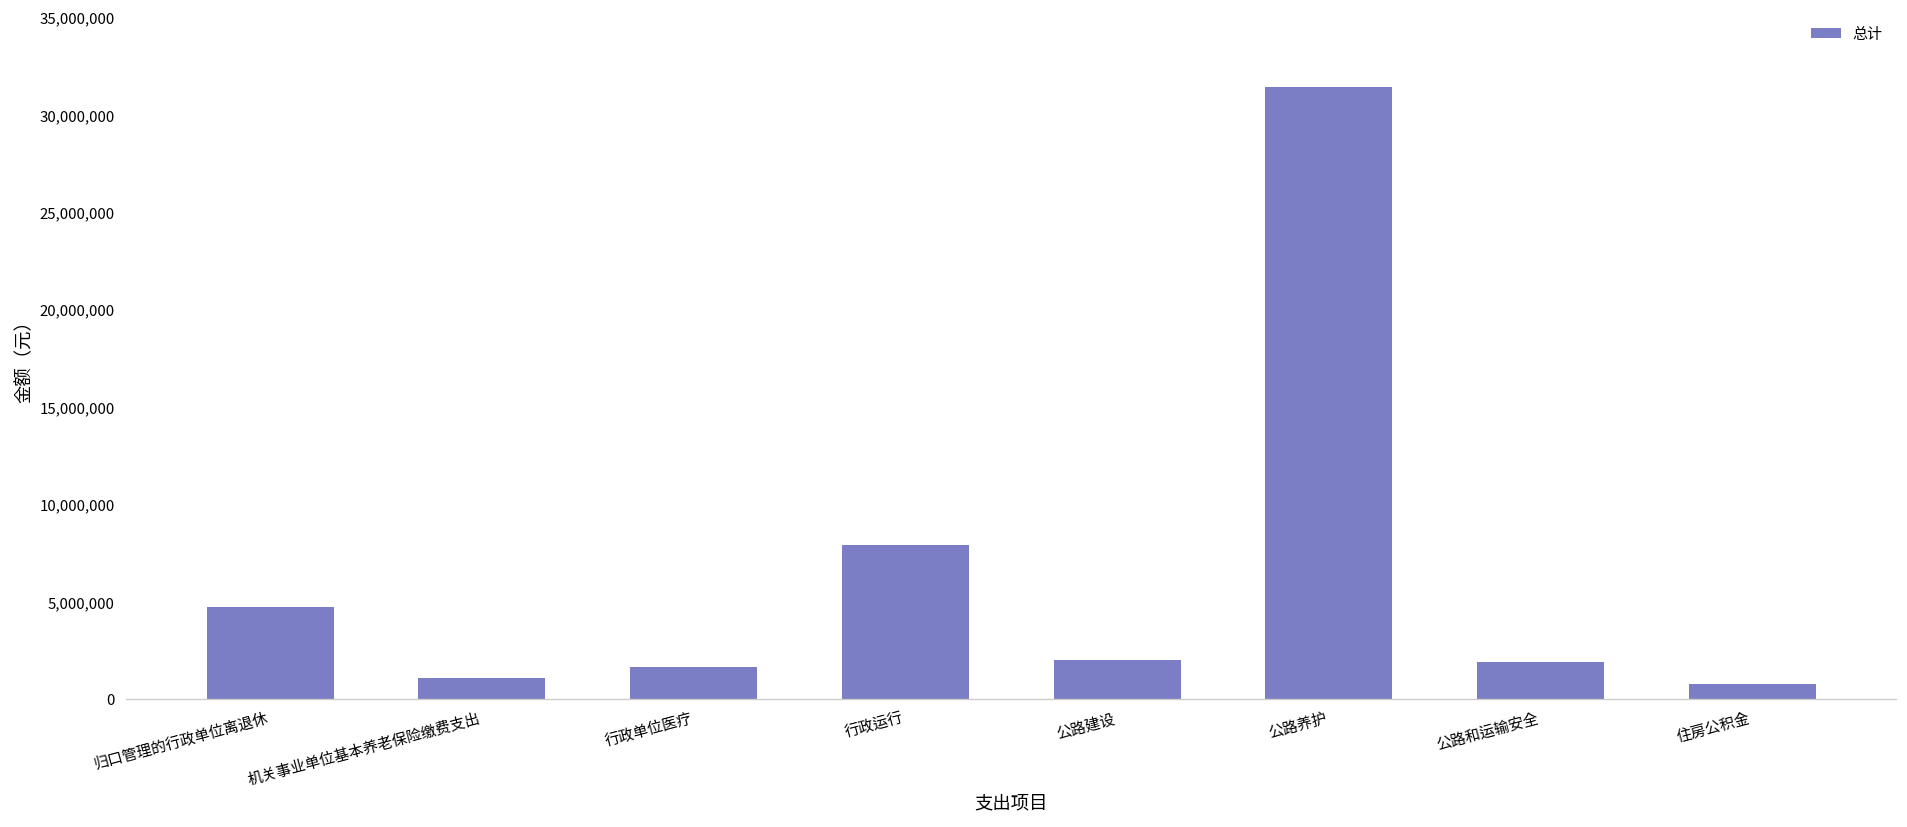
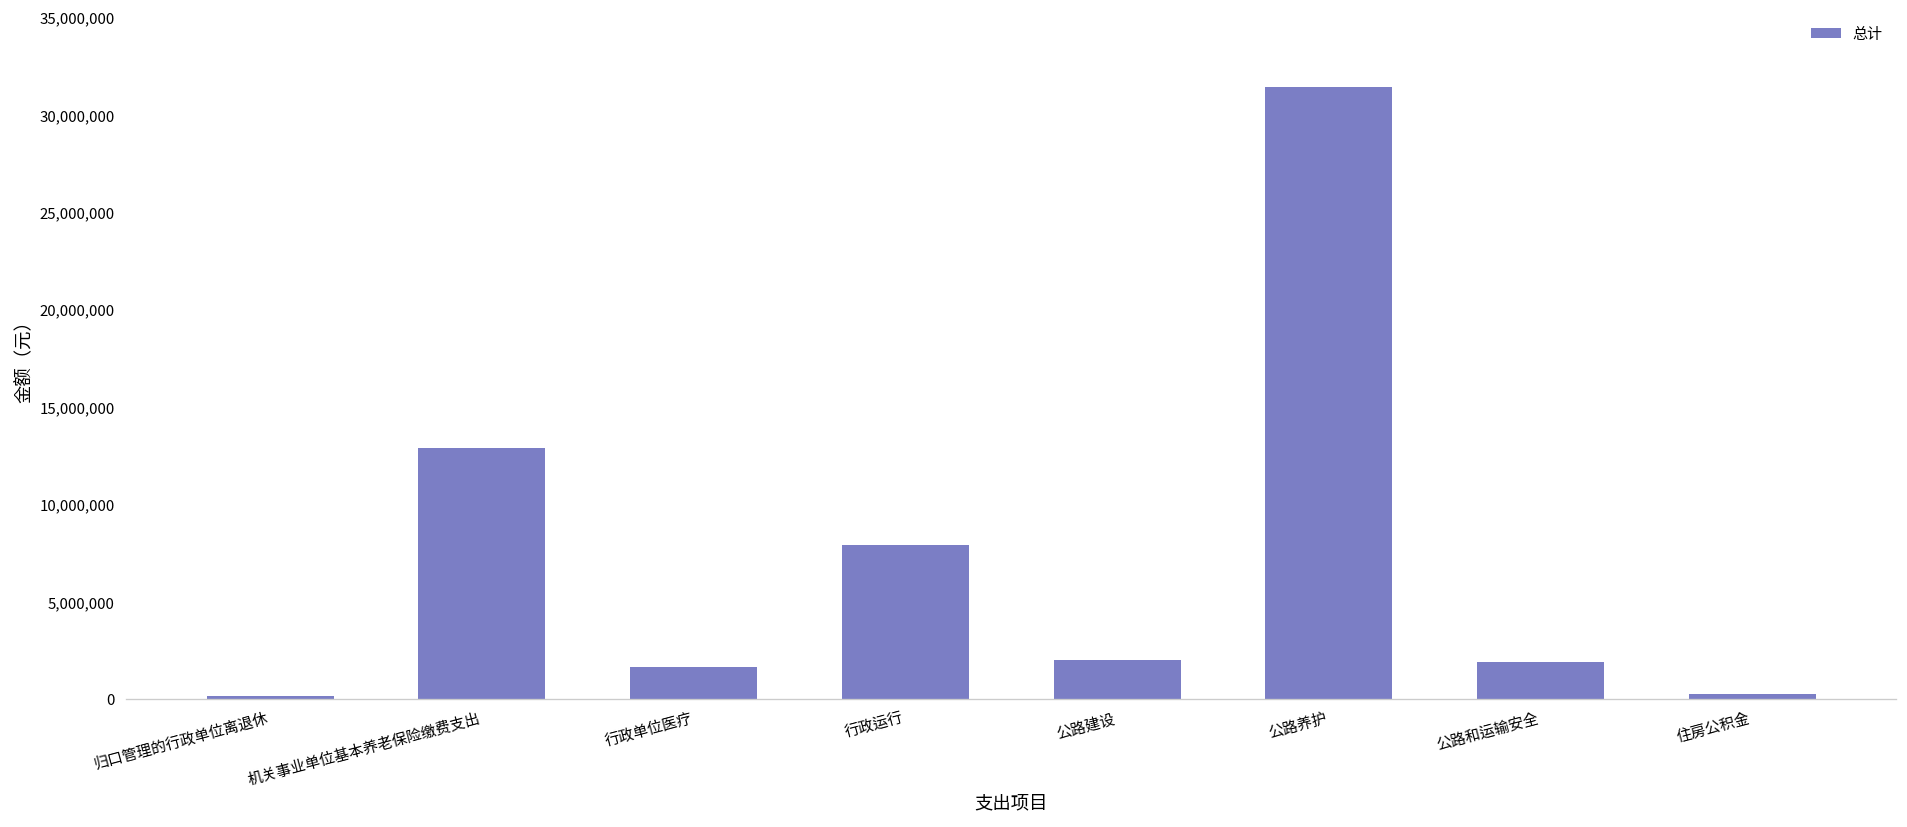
  {
-   "归口管理的行政单位离退休": "4,700,000",
-   "机关事业单位基本养老保险缴费支出": "1,100,000",
+   "归口管理的行政单位离退休": "200,000",
+   "机关事业单位基本养老保险缴费支出": "12,900,000",
    "行政单位医疗": "1,700,000",
    "行政运行": "7,900,000",
    "公路建设": "2,000,000",
    "公路养护": "31,400,000",
    "公路和运输安全": "1,900,000",
-   "住房公积金": "800,000"
+   "住房公积金": "300,000"
  }
